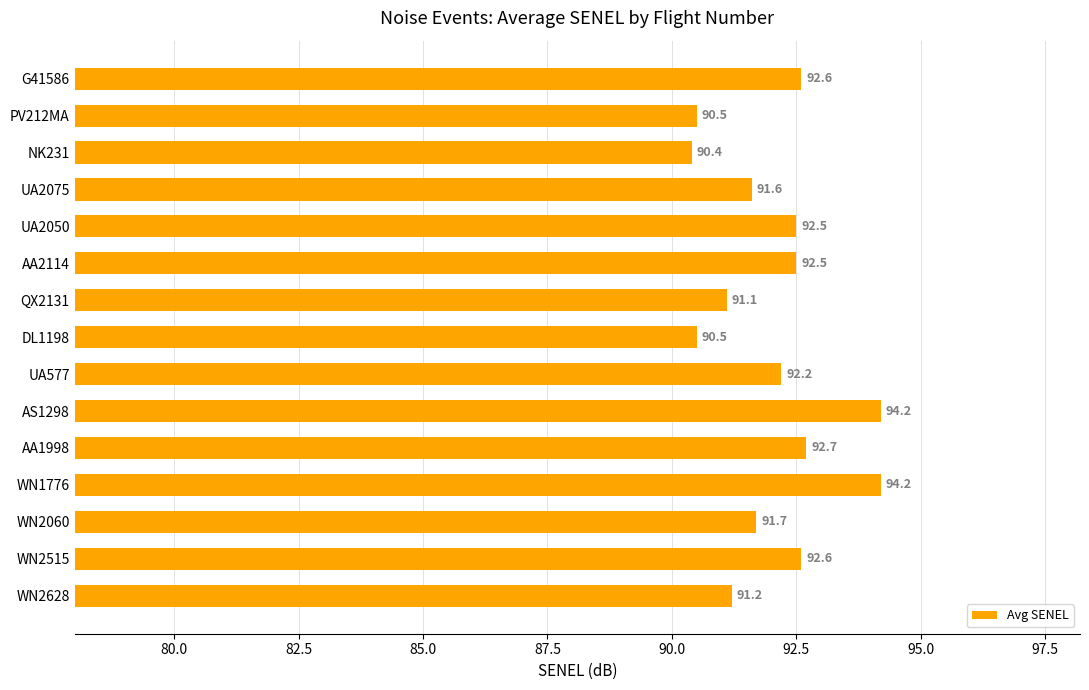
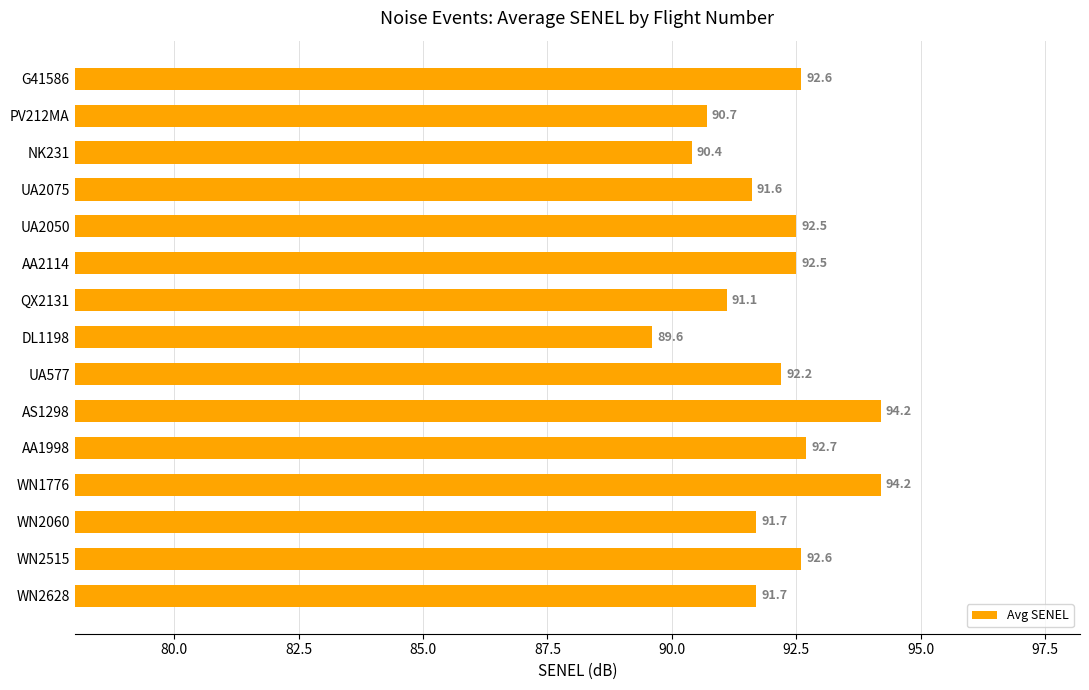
  {
    "G41586": 92.6,
-   "PV212MA": 90.5,
+   "PV212MA": 90.7,
    "NK231": 90.4,
    "UA2075": 91.6,
    "UA2050": 92.5,
    "AA2114": 92.5,
    "QX2131": 91.1,
-   "DL1198": 90.5,
+   "DL1198": 89.6,
    "UA577": 92.2,
    "AS1298": 94.2,
    "AA1998": 92.7,
    "WN1776": 94.2,
    "WN2060": 91.7,
    "WN2515": 92.6,
-   "WN2628": 91.2
+   "WN2628": 91.7
  }
